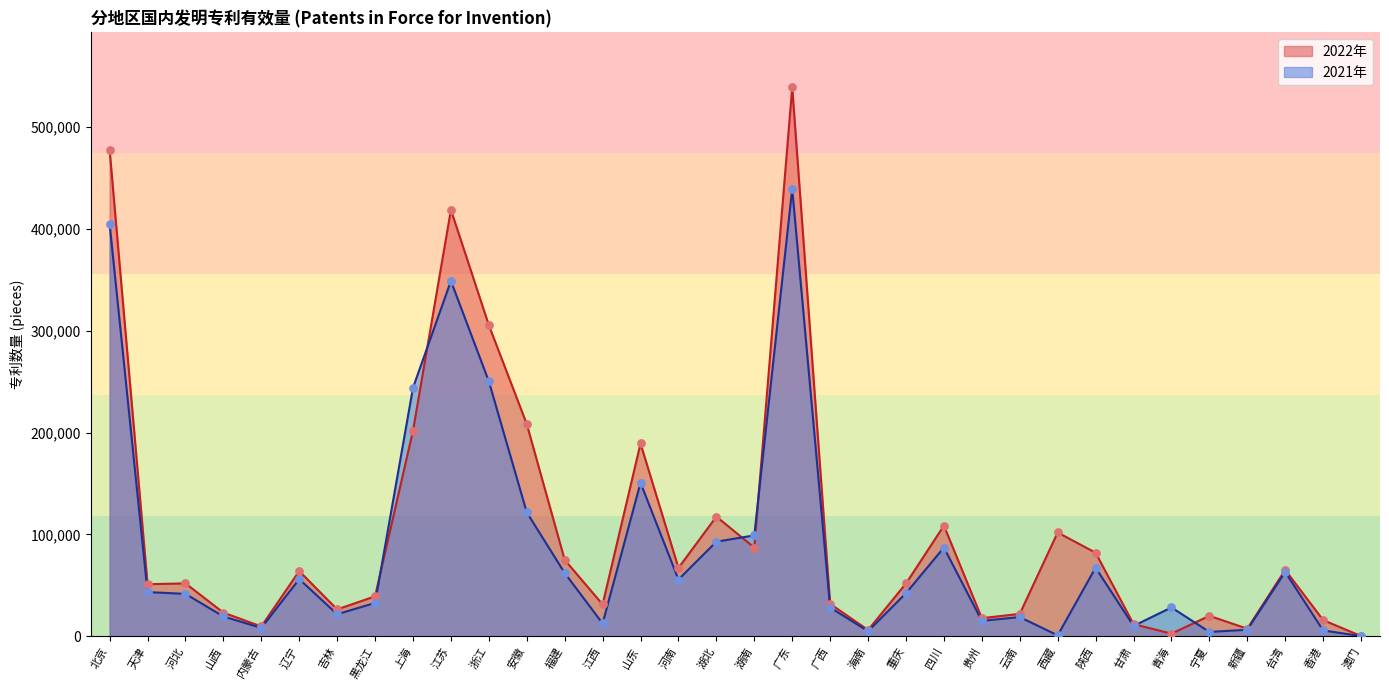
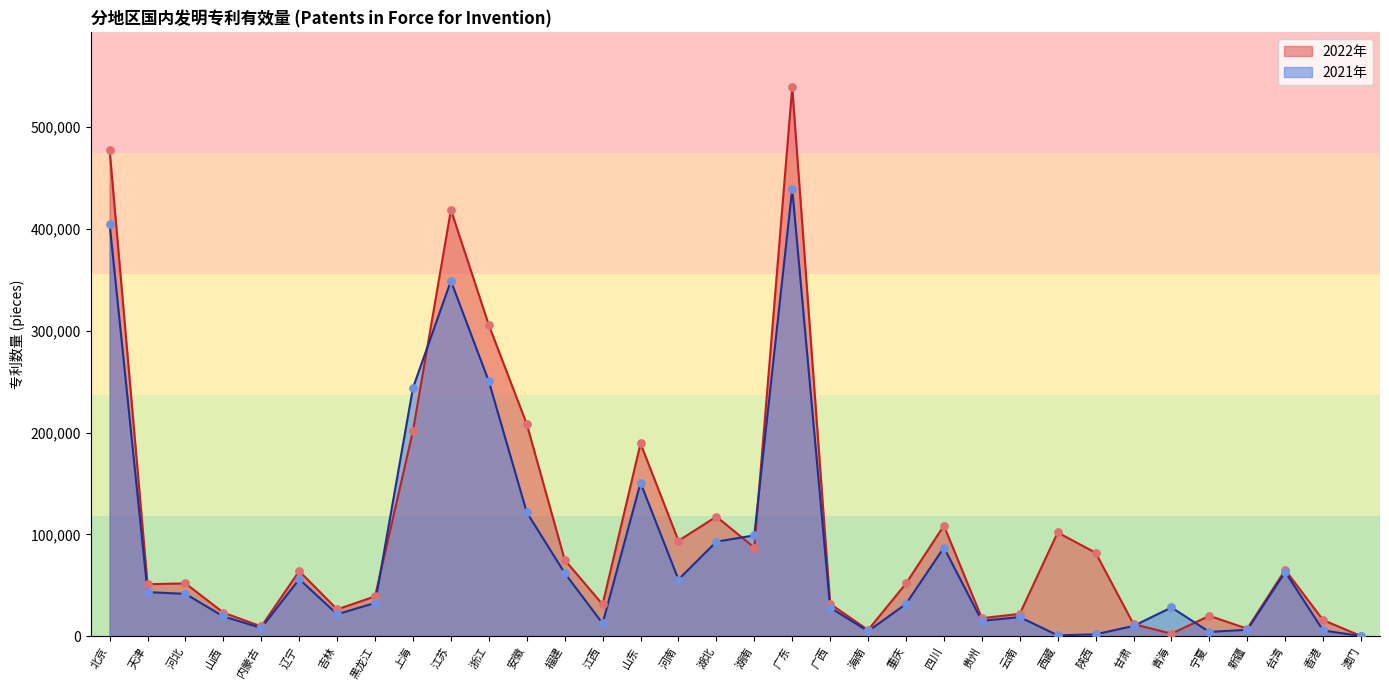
  {
    "2022年": {
      "北京": "478,000",
      "天津": "51,000",
      "河北": "52,000",
      "山西": "23,000",
      "辽宁": "64,000",
      "吉林": "26,000",
      "黑龙江": "39,000",
      "上海": "202,000",
      "江苏": "419,000",
      "浙江": "306,000",
      "安徽": "208,000",
      "福建": "75,000",
      "江西": "31,000",
      "山东": "189,000",
-     "河南": "67,000",
+     "河南": "94,000",
      "湖北": "118,000",
      "湖南": "87,000",
      "广东": "539,000",
      "广西": "32,000",
      "重庆": "52,000",
      "四川": "109,000",
      "贵州": "18,000",
      "云南": "22,000",
      "西藏": "102,000",
      "陕西": "82,000",
      "青海": "3,000",
      "宁夏": "20,000",
      "香港": "16,000"
    },
    "2021年": {
      "北京": "405,000",
      "天津": "43,000",
      "河北": "42,000",
      "山西": "19,000",
      "辽宁": "56,000",
      "吉林": "22,000",
      "黑龙江": "33,000",
      "上海": "244,000",
      "江苏": "349,000",
      "浙江": "250,000",
      "安徽": "122,000",
      "福建": "62,000",
      "江西": "13,000",
      "山东": "151,000",
      "河南": "56,000",
      "湖北": "93,000",
      "湖南": "99,000",
      "广东": "440,000",
      "广西": "28,000",
-     "重庆": "42,000",
+     "重庆": "32,000",
      "四川": "87,000",
      "贵州": "15,000",
      "云南": "19,000",
      "西藏": "1,000",
-     "陕西": "67,000",
+     "陕西": "2,000",
      "青海": "28,000",
      "宁夏": "4,000",
      "香港": "6,000"
    }
  }
